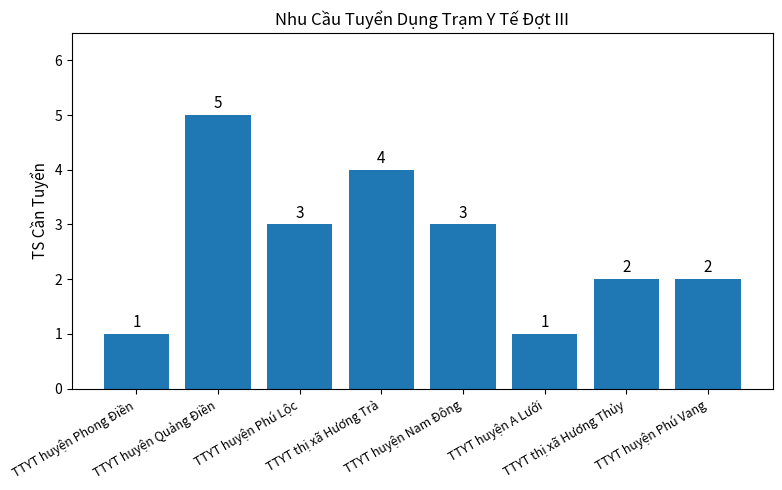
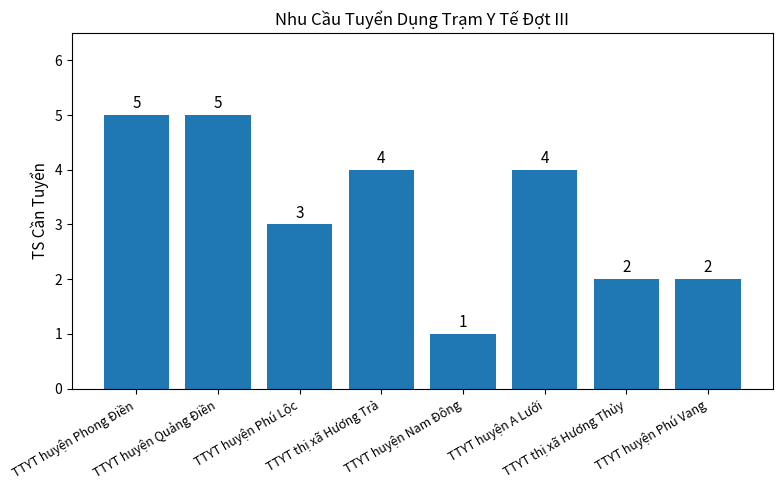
  {
-   "TTYT huyện Phong Điền": 1,
+   "TTYT huyện Phong Điền": 5,
    "TTYT huyện Quảng Điền": 5,
    "TTYT huyện Phú Lộc": 3,
    "TTYT thị xã Hương Trà": 4,
-   "TTYT huyện Nam Đông": 3,
-   "TTYT huyện A Lưới": 1,
+   "TTYT huyện Nam Đông": 1,
+   "TTYT huyện A Lưới": 4,
    "TTYT thị xã Hương Thủy": 2,
    "TTYT huyện Phú Vang": 2
  }
